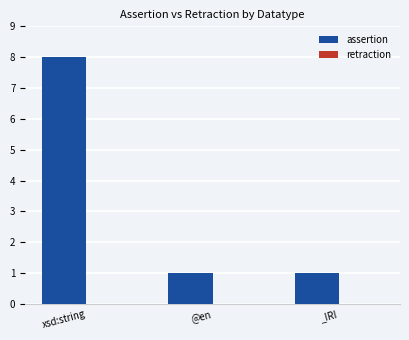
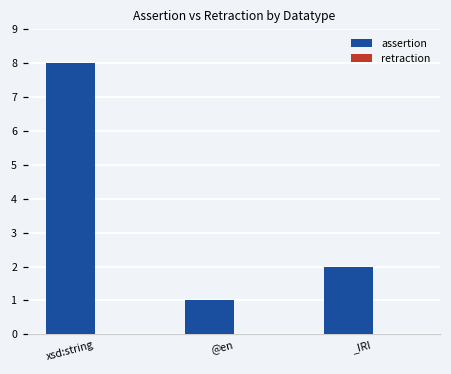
  {
    "assertion": {
      "xsd:string": 8,
      "@en": 1,
-     "_IRI": 1
+     "_IRI": 2
    },
    "retraction": {
      "xsd:string": 0,
      "@en": 0,
      "_IRI": 0
    }
  }
